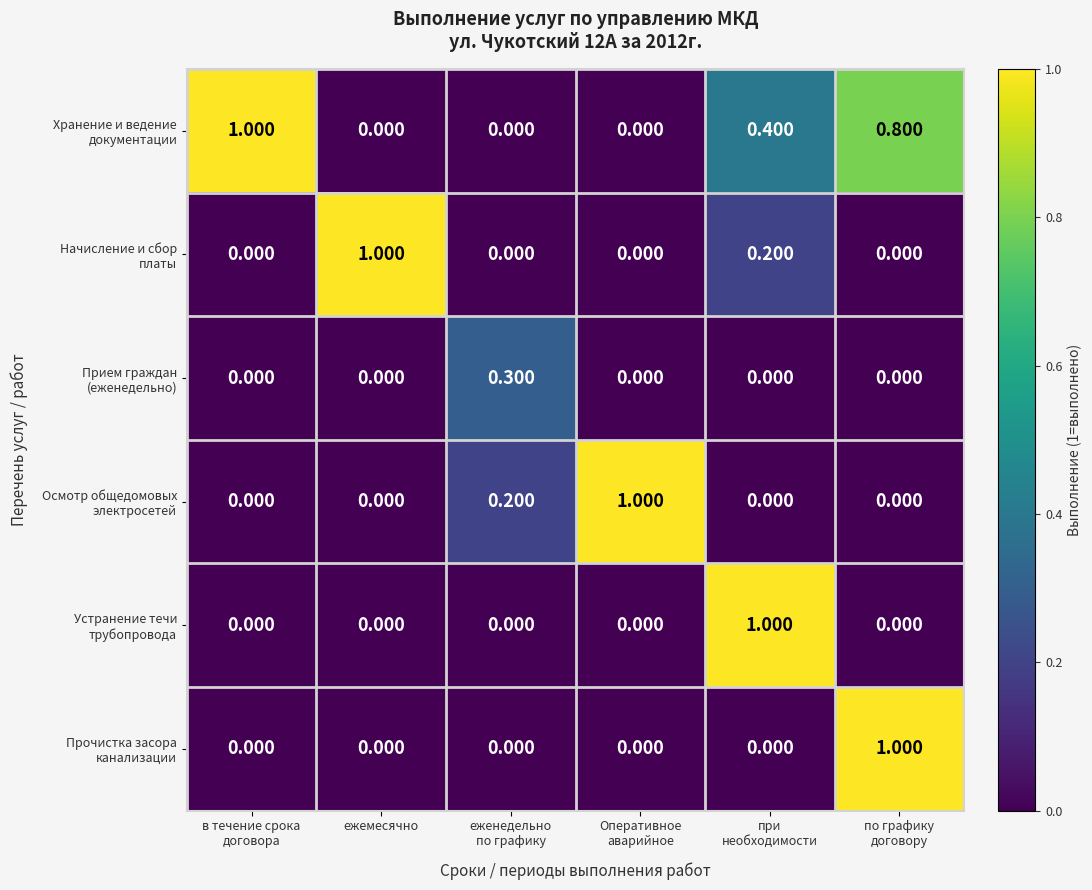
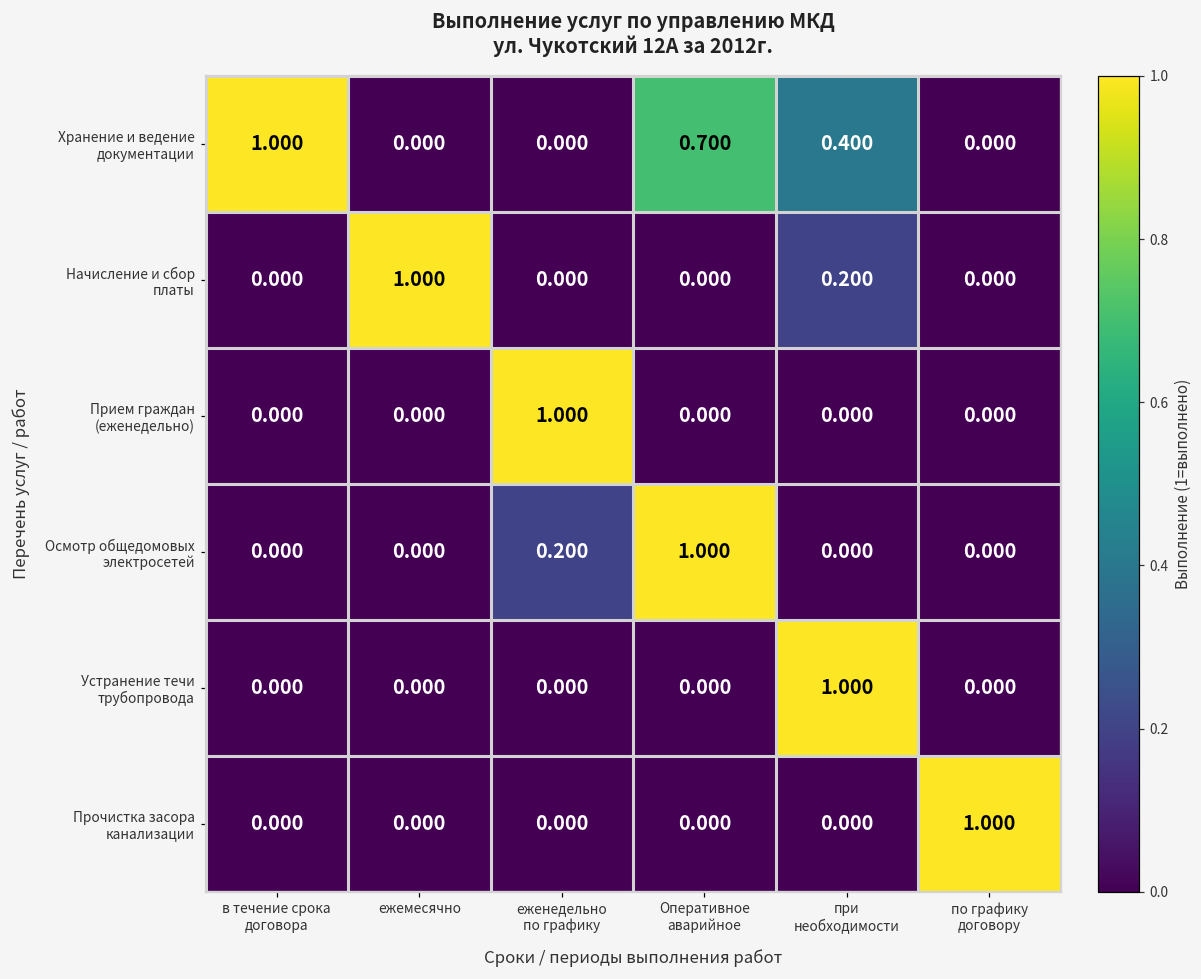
  {
    "Хранение и ведение документации": {
      "в течение срока договора": 1.000,
      "ежемесячно": 0.000,
      "еженедельно по графику": 0.000,
-     "Оперативное аварийное": 0.000,
+     "Оперативное аварийное": 0.700,
      "при необходимости": 0.400,
-     "по графику договору": 0.800
+     "по графику договору": 0.000
    },
    "Начисление и сбор платы": {
      "в течение срока договора": 0.000,
      "ежемесячно": 1.000,
      "еженедельно по графику": 0.000,
      "Оперативное аварийное": 0.000,
      "при необходимости": 0.200,
      "по графику договору": 0.000
    },
    "Прием граждан (еженедельно)": {
      "в течение срока договора": 0.000,
      "ежемесячно": 0.000,
-     "еженедельно по графику": 0.300,
+     "еженедельно по графику": 1.000,
      "Оперативное аварийное": 0.000,
      "при необходимости": 0.000,
      "по графику договору": 0.000
    },
    "Осмотр общедомовых электросетей": {
      "в течение срока договора": 0.000,
      "ежемесячно": 0.000,
      "еженедельно по графику": 0.200,
      "Оперативное аварийное": 1.000,
      "при необходимости": 0.000,
      "по графику договору": 0.000
    },
    "Устранение течи трубопровода": {
      "в течение срока договора": 0.000,
      "ежемесячно": 0.000,
      "еженедельно по графику": 0.000,
      "Оперативное аварийное": 0.000,
      "при необходимости": 1.000,
      "по графику договору": 0.000
    },
    "Прочистка засора канализации": {
      "в течение срока договора": 0.000,
      "ежемесячно": 0.000,
      "еженедельно по графику": 0.000,
      "Оперативное аварийное": 0.000,
      "при необходимости": 0.000,
      "по графику договору": 1.000
    }
  }
